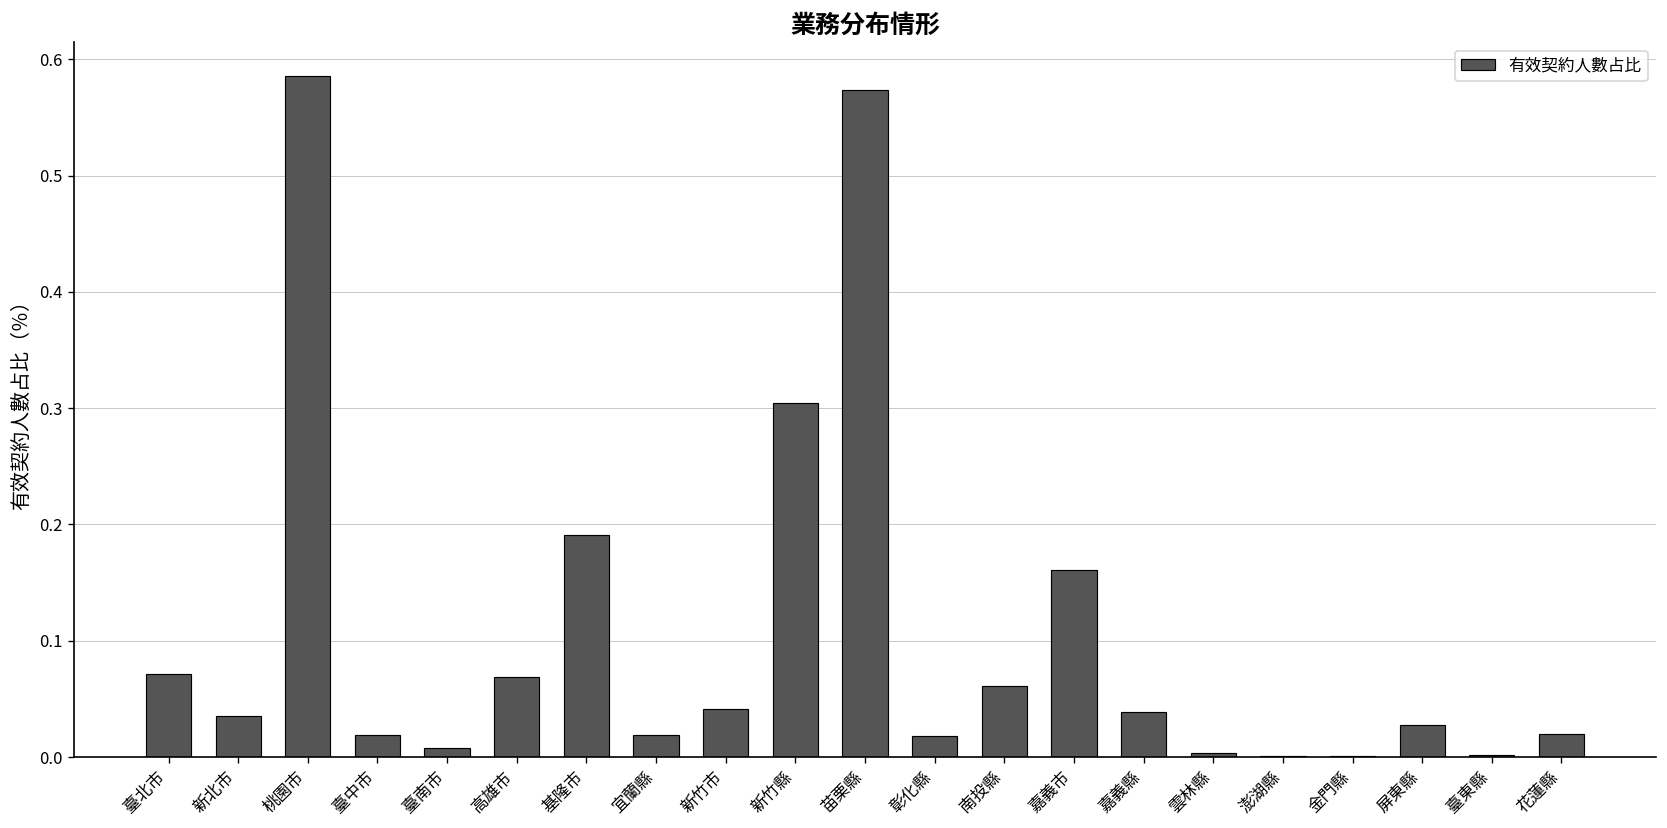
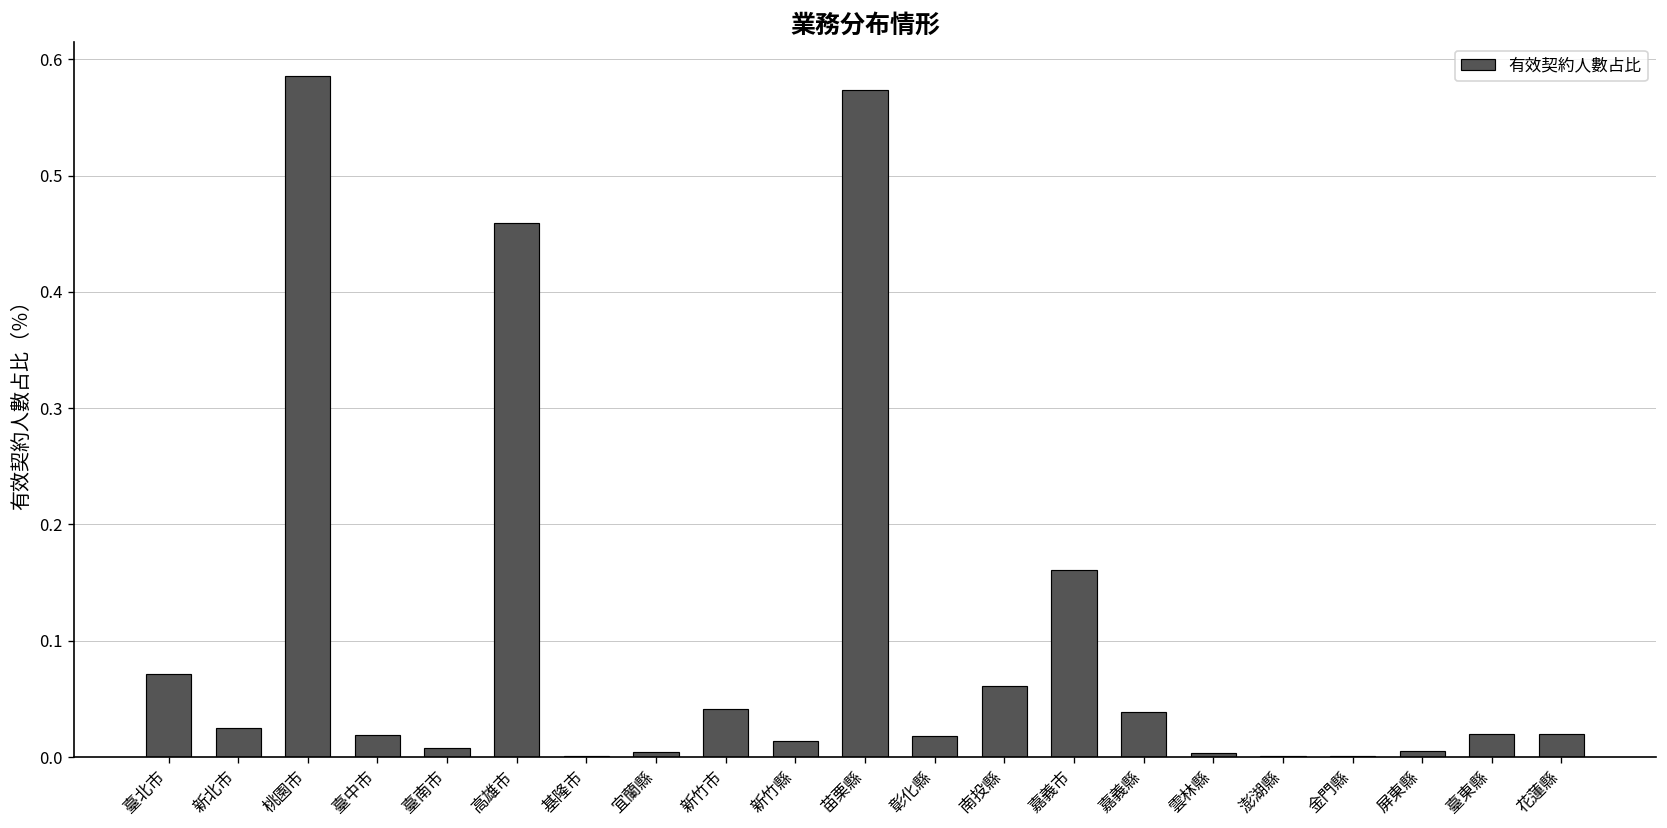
  {
    "臺北市": 0.07,
-   "新北市": 0.04,
+   "新北市": 0.03,
    "桃園市": 0.59,
    "臺中市": 0.02,
    "臺南市": 0.01,
-   "高雄市": 0.07,
-   "基隆市": 0.19,
-   "宜蘭縣": 0.02,
+   "高雄市": 0.46,
+   "基隆市": 0.00,
+   "宜蘭縣": 0.00,
    "新竹市": 0.04,
-   "新竹縣": 0.30,
+   "新竹縣": 0.01,
    "苗栗縣": 0.57,
    "彰化縣": 0.02,
    "南投縣": 0.06,
    "嘉義市": 0.16,
    "嘉義縣": 0.04,
    "雲林縣": 0.00,
-   "屏東縣": 0.03,
-   "臺東縣": 0.00,
+   "屏東縣": 0.00,
+   "臺東縣": 0.02,
    "花蓮縣": 0.02
  }
